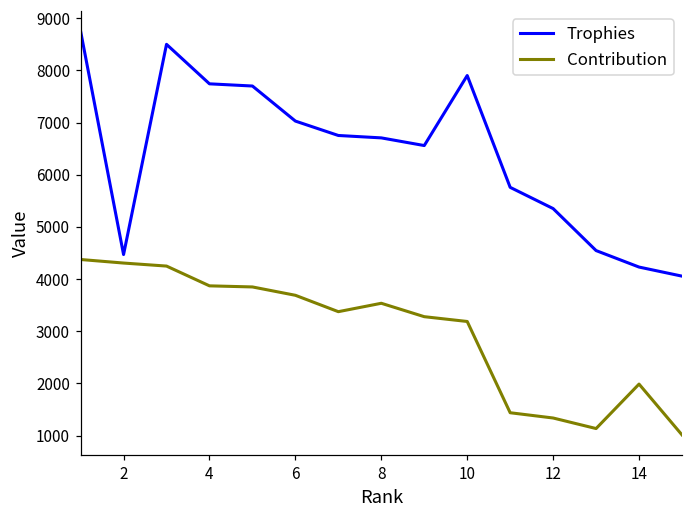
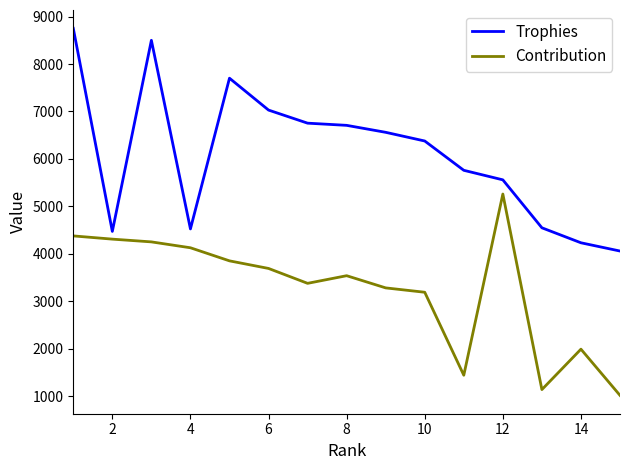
  {
    "Trophies": {
      "2": 4500,
-     "4": 7700,
+     "4": 4500,
      "6": 7000,
      "8": 6700,
-     "10": 7900,
-     "12": 5400,
+     "10": 6400,
+     "12": 5600,
      "14": 4200
    },
    "Contribution": {
      "2": 4300,
-     "4": 3900,
+     "4": 4100,
      "6": 3700,
      "8": 3500,
      "10": 3200,
-     "12": 1300,
+     "12": 5300,
      "14": 2000
    }
  }
